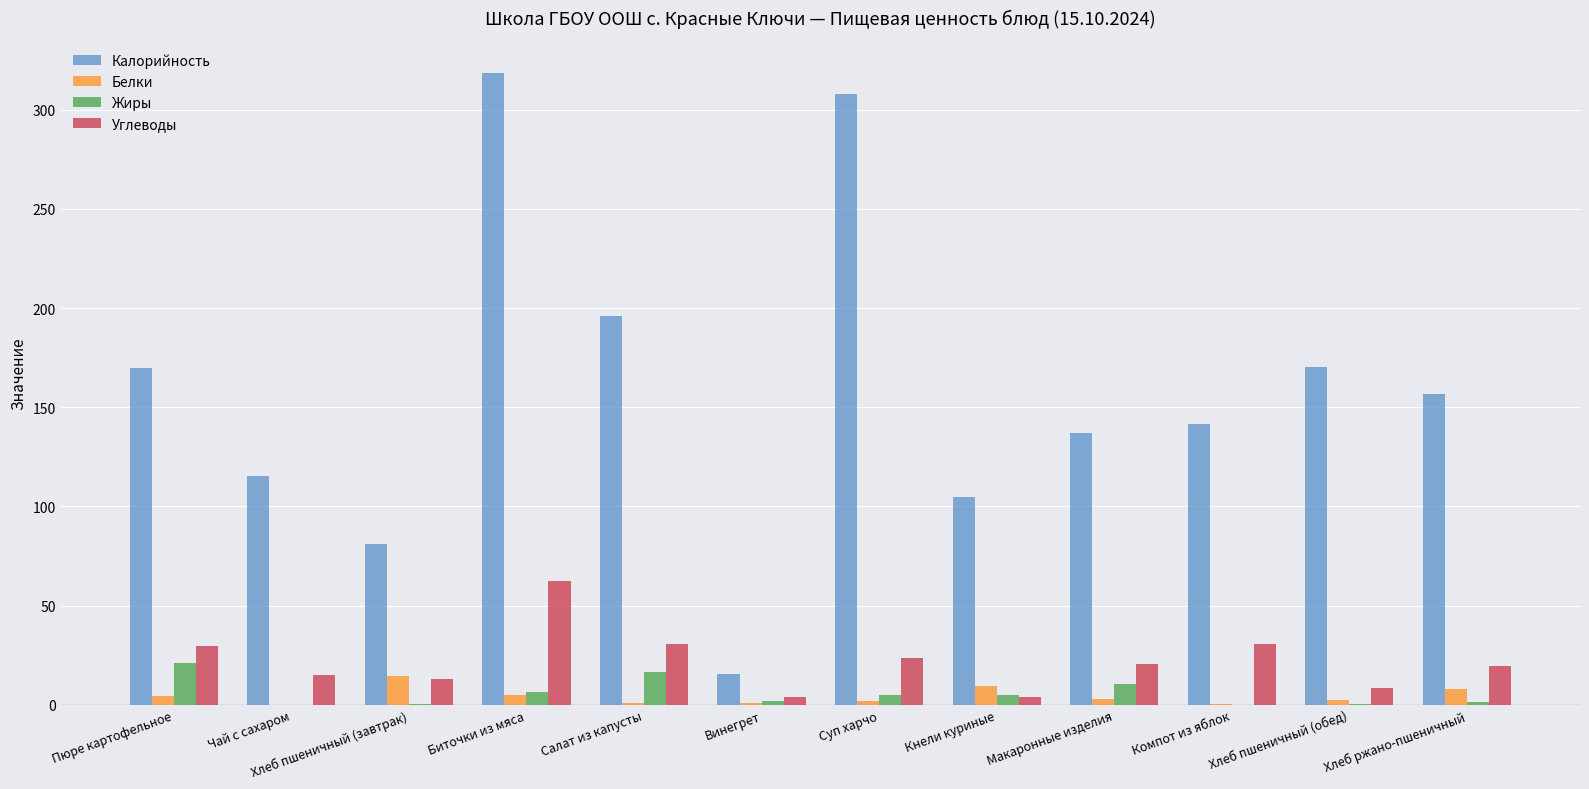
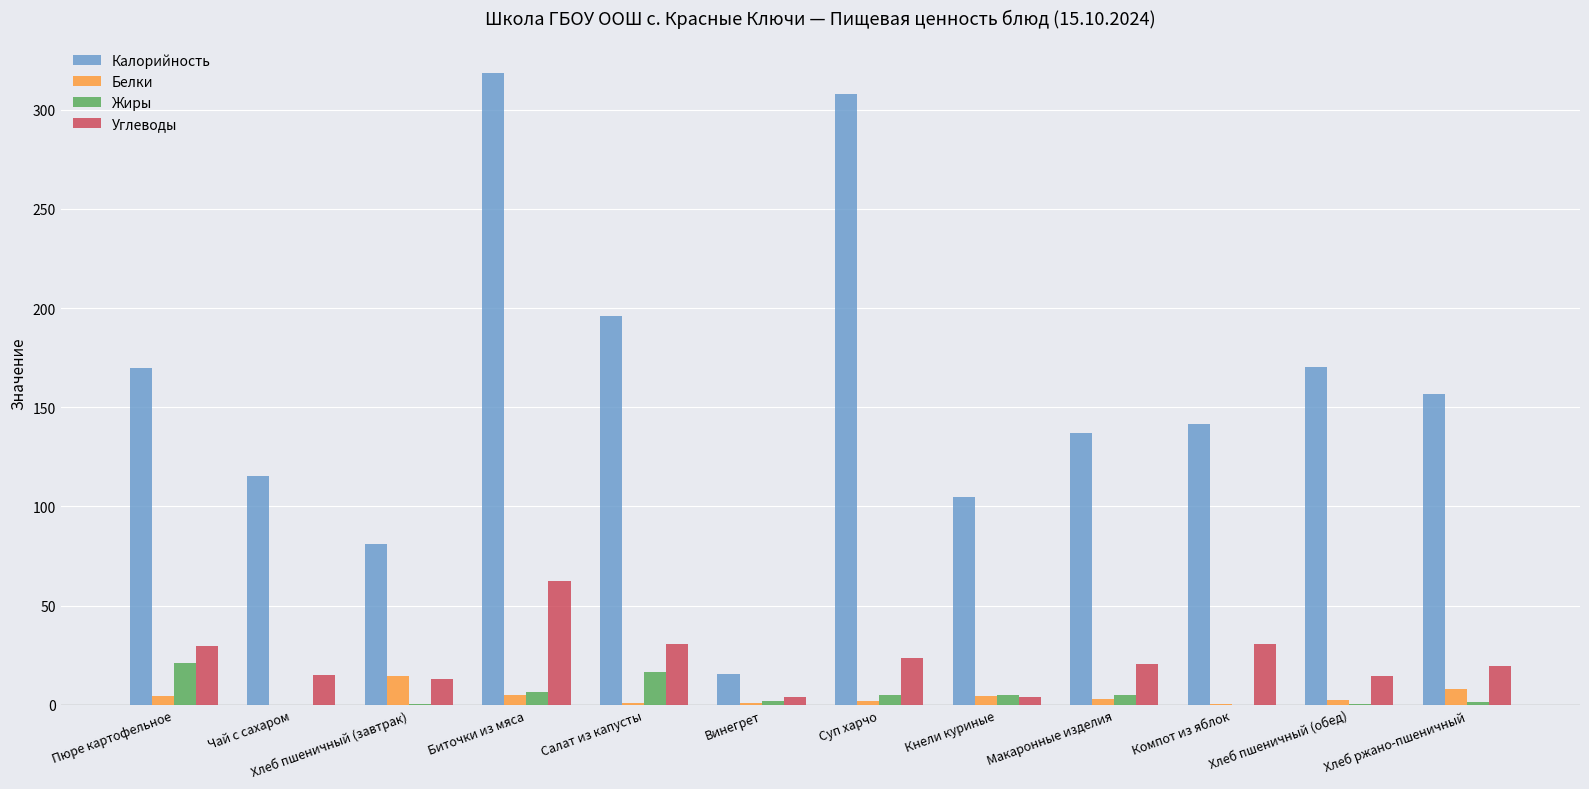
  {
    "Калорийность": {
      "Пюре картофельное": 170,
      "Чай с сахаром": 115,
      "Хлеб пшеничный (завтрак)": 81,
      "Биточки из мяса": 319,
      "Салат из капусты": 196,
      "Винегрет": 16,
      "Суп харчо": 308,
      "Кнели куриные": 105,
      "Макаронные изделия": 137,
      "Компот из яблок": 142,
      "Хлеб пшеничный (обед)": 170,
      "Хлеб ржано-пшеничный": 157
    },
    "Белки": {
      "Пюре картофельное": 4,
      "Хлеб пшеничный (завтрак)": 14,
      "Биточки из мяса": 5,
      "Суп харчо": 2,
-     "Кнели куриные": 10,
+     "Кнели куриные": 5,
      "Макаронные изделия": 3,
      "Хлеб пшеничный (обед)": 2,
      "Хлеб ржано-пшеничный": 8
    },
    "Жиры": {
      "Пюре картофельное": 21,
      "Биточки из мяса": 6,
      "Салат из капусты": 16,
      "Винегрет": 2,
      "Суп харчо": 5,
      "Кнели куриные": 5,
-     "Макаронные изделия": 11,
+     "Макаронные изделия": 5,
      "Хлеб ржано-пшеничный": 1
    },
    "Углеводы": {
      "Пюре картофельное": 30,
      "Чай с сахаром": 15,
      "Хлеб пшеничный (завтрак)": 13,
      "Биточки из мяса": 63,
      "Салат из капусты": 31,
      "Винегрет": 4,
      "Суп харчо": 24,
      "Кнели куриные": 4,
      "Макаронные изделия": 20,
      "Компот из яблок": 31,
-     "Хлеб пшеничный (обед)": 9,
+     "Хлеб пшеничный (обед)": 15,
      "Хлеб ржано-пшеничный": 20
    }
  }
